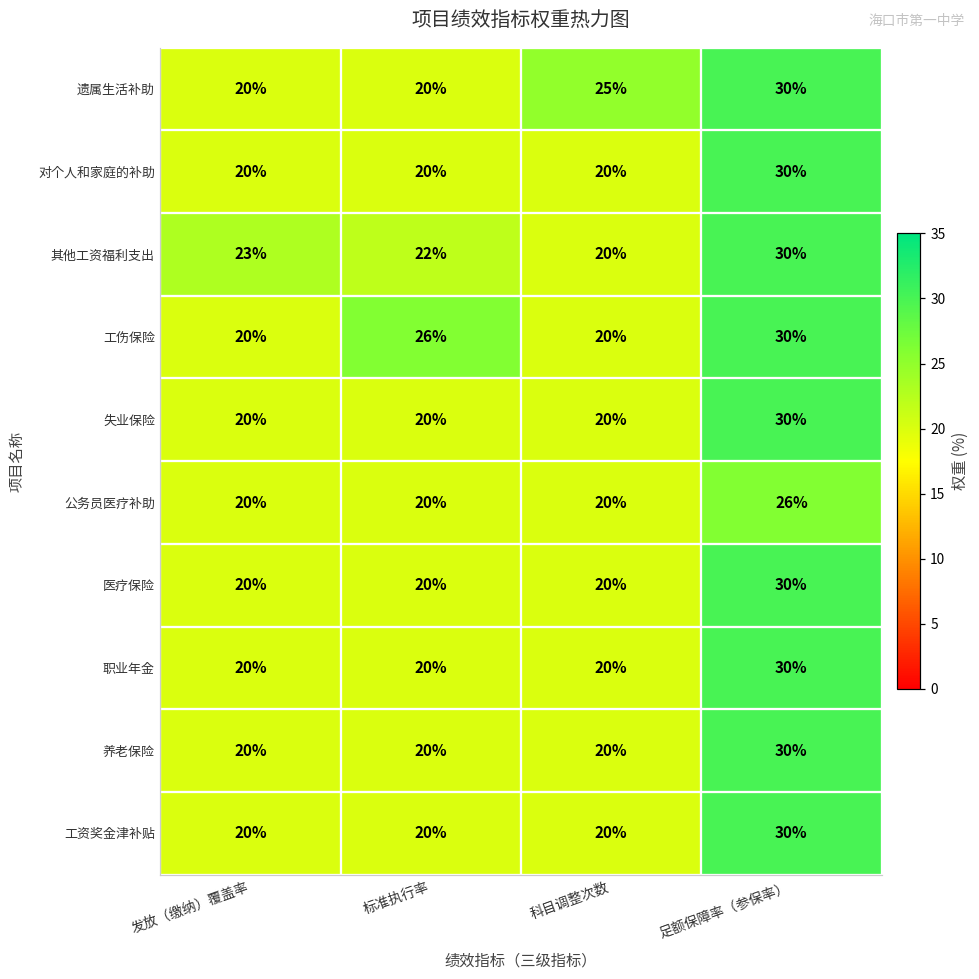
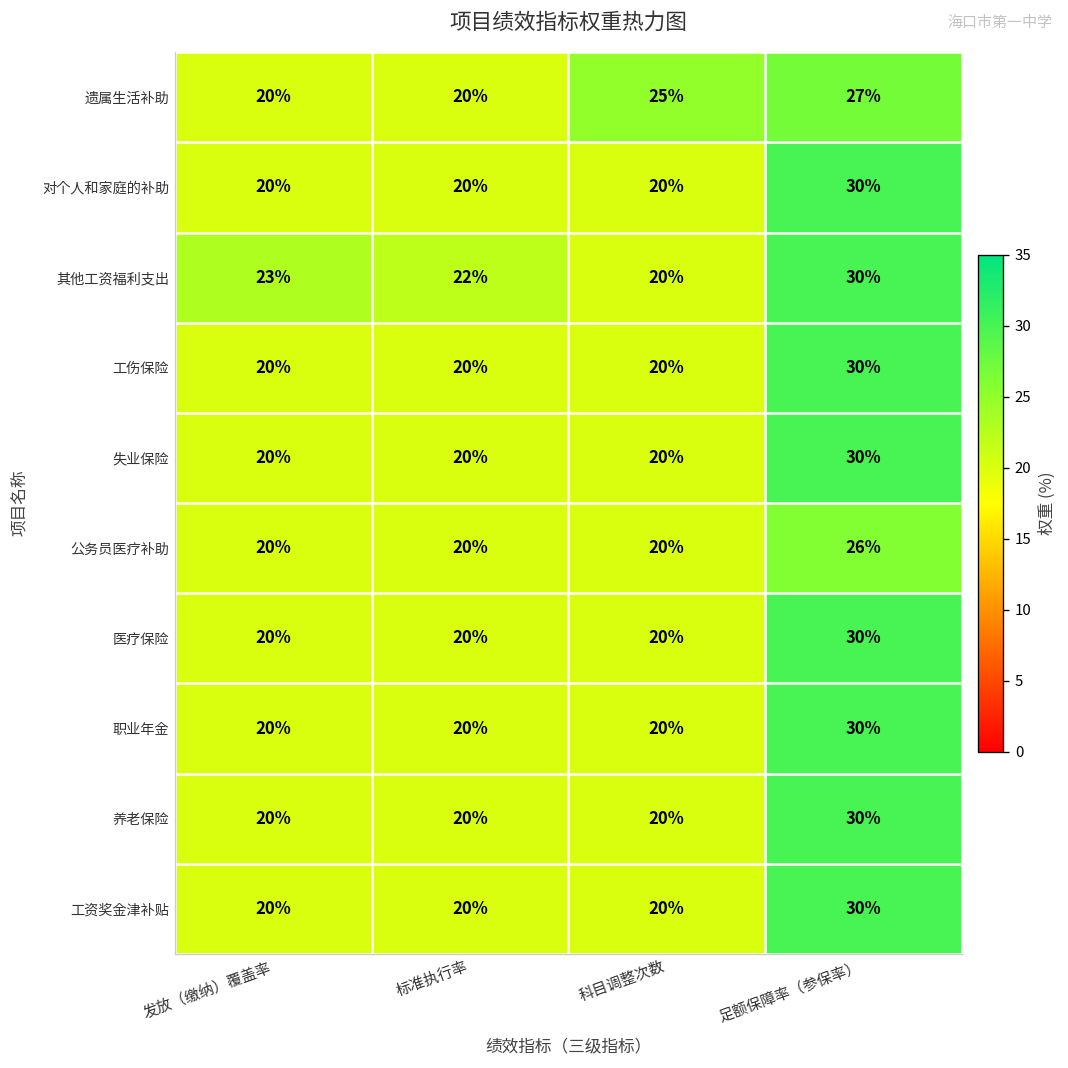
  {
    "遗属生活补助": {
      "发放（缴纳）覆盖率": "20%",
      "标准执行率": "20%",
      "科目调整次数": "25%",
-     "足额保障率（参保率）": "30%"
+     "足额保障率（参保率）": "27%"
    },
    "对个人和家庭的补助": {
      "发放（缴纳）覆盖率": "20%",
      "标准执行率": "20%",
      "科目调整次数": "20%",
      "足额保障率（参保率）": "30%"
    },
    "其他工资福利支出": {
      "发放（缴纳）覆盖率": "23%",
      "标准执行率": "22%",
      "科目调整次数": "20%",
      "足额保障率（参保率）": "30%"
    },
    "工伤保险": {
      "发放（缴纳）覆盖率": "20%",
-     "标准执行率": "26%",
+     "标准执行率": "20%",
      "科目调整次数": "20%",
      "足额保障率（参保率）": "30%"
    },
    "失业保险": {
      "发放（缴纳）覆盖率": "20%",
      "标准执行率": "20%",
      "科目调整次数": "20%",
      "足额保障率（参保率）": "30%"
    },
    "公务员医疗补助": {
      "发放（缴纳）覆盖率": "20%",
      "标准执行率": "20%",
      "科目调整次数": "20%",
      "足额保障率（参保率）": "26%"
    },
    "医疗保险": {
      "发放（缴纳）覆盖率": "20%",
      "标准执行率": "20%",
      "科目调整次数": "20%",
      "足额保障率（参保率）": "30%"
    },
    "职业年金": {
      "发放（缴纳）覆盖率": "20%",
      "标准执行率": "20%",
      "科目调整次数": "20%",
      "足额保障率（参保率）": "30%"
    },
    "养老保险": {
      "发放（缴纳）覆盖率": "20%",
      "标准执行率": "20%",
      "科目调整次数": "20%",
      "足额保障率（参保率）": "30%"
    },
    "工资奖金津补贴": {
      "发放（缴纳）覆盖率": "20%",
      "标准执行率": "20%",
      "科目调整次数": "20%",
      "足额保障率（参保率）": "30%"
    }
  }
